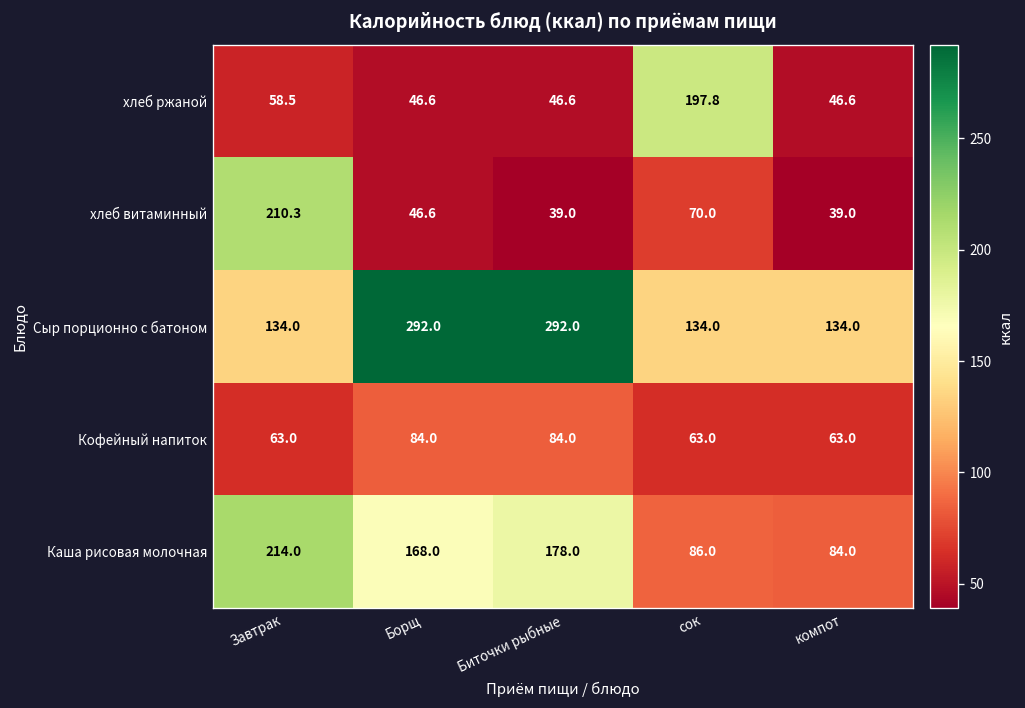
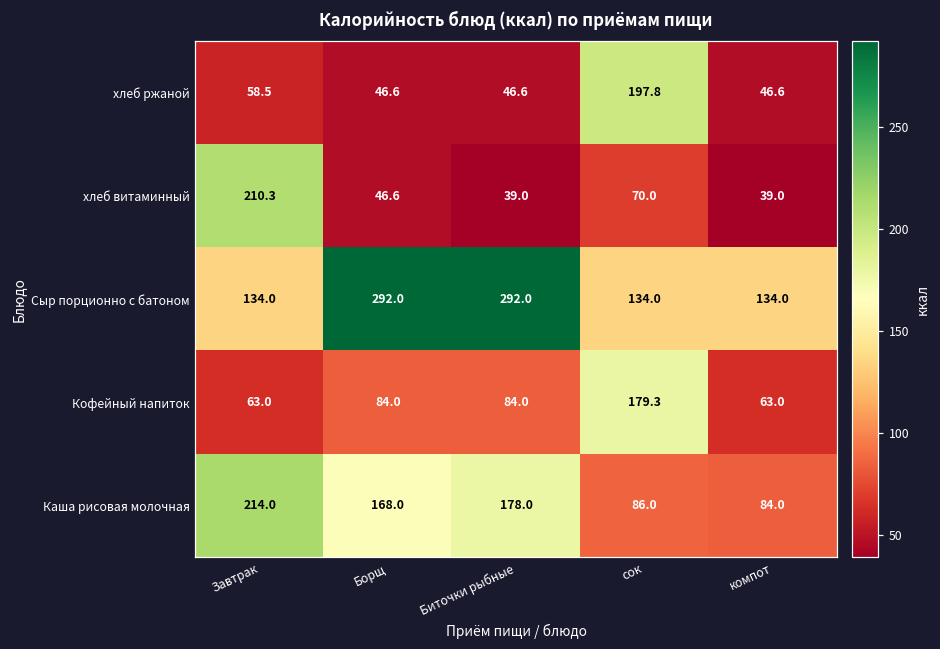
  {
    "хлеб ржаной": {
      "Завтрак": 58.5,
      "Борщ": 46.6,
      "Биточки рыбные": 46.6,
      "сок": 197.8,
      "компот": 46.6
    },
    "хлеб витаминный": {
      "Завтрак": 210.3,
      "Борщ": 46.6,
      "Биточки рыбные": 39.0,
      "сок": 70.0,
      "компот": 39.0
    },
    "Сыр порционно с батоном": {
      "Завтрак": 134.0,
      "Борщ": 292.0,
      "Биточки рыбные": 292.0,
      "сок": 134.0,
      "компот": 134.0
    },
    "Кофейный напиток": {
      "Завтрак": 63.0,
      "Борщ": 84.0,
      "Биточки рыбные": 84.0,
-     "сок": 63.0,
+     "сок": 179.3,
      "компот": 63.0
    },
    "Каша рисовая молочная": {
      "Завтрак": 214.0,
      "Борщ": 168.0,
      "Биточки рыбные": 178.0,
      "сок": 86.0,
      "компот": 84.0
    }
  }
